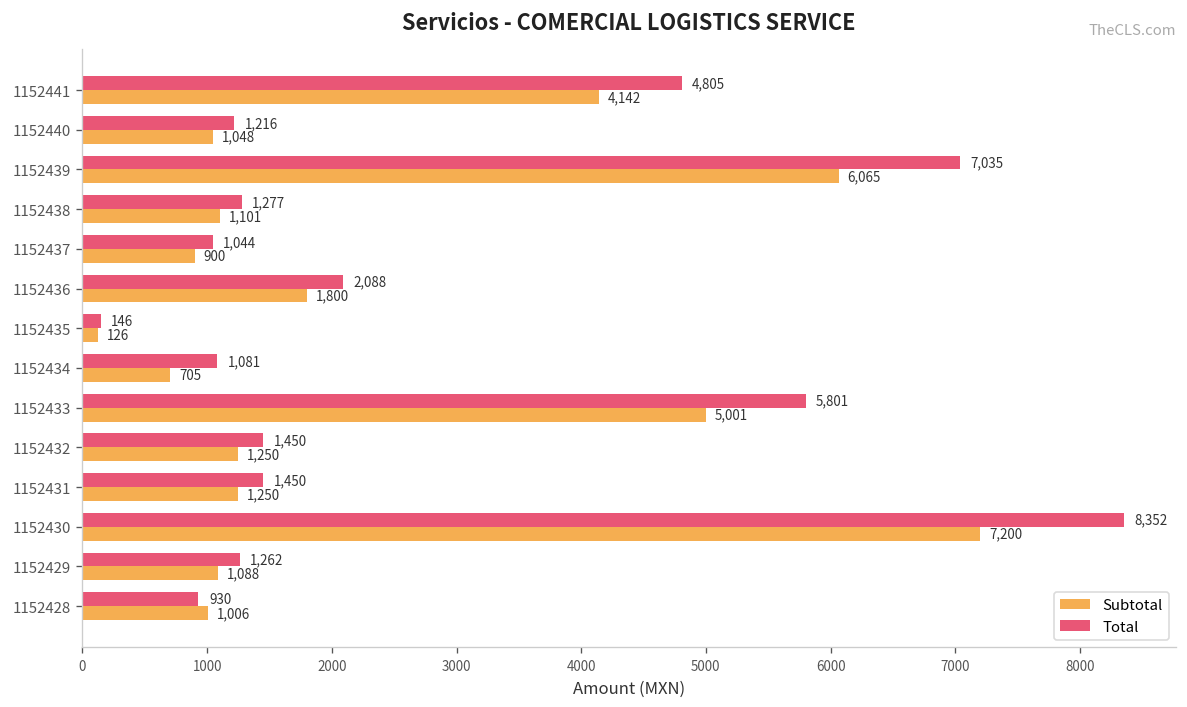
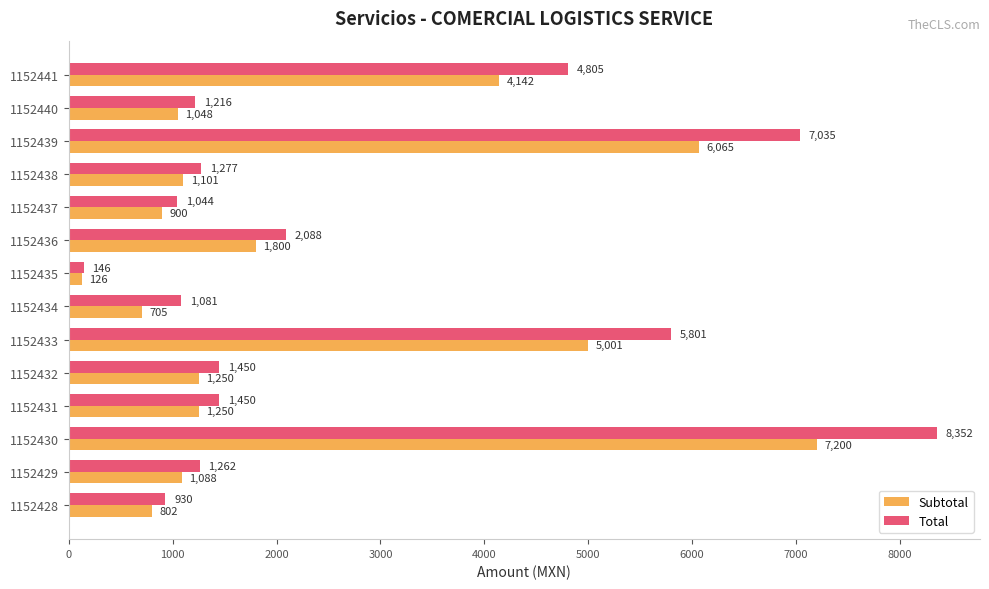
  {
    "Subtotal": {
      "1152441": "4,142",
      "1152440": "1,048",
      "1152439": "6,065",
      "1152438": "1,101",
      "1152437": "900",
      "1152436": "1,800",
      "1152435": "126",
      "1152434": "705",
      "1152433": "5,001",
      "1152432": "1,250",
      "1152431": "1,250",
      "1152430": "7,200",
      "1152429": "1,088",
-     "1152428": "1,006"
+     "1152428": "802"
    },
    "Total": {
      "1152441": "4,805",
      "1152440": "1,216",
      "1152439": "7,035",
      "1152438": "1,277",
      "1152437": "1,044",
      "1152436": "2,088",
      "1152435": "146",
      "1152434": "1,081",
      "1152433": "5,801",
      "1152432": "1,450",
      "1152431": "1,450",
      "1152430": "8,352",
      "1152429": "1,262",
      "1152428": "930"
    }
  }
